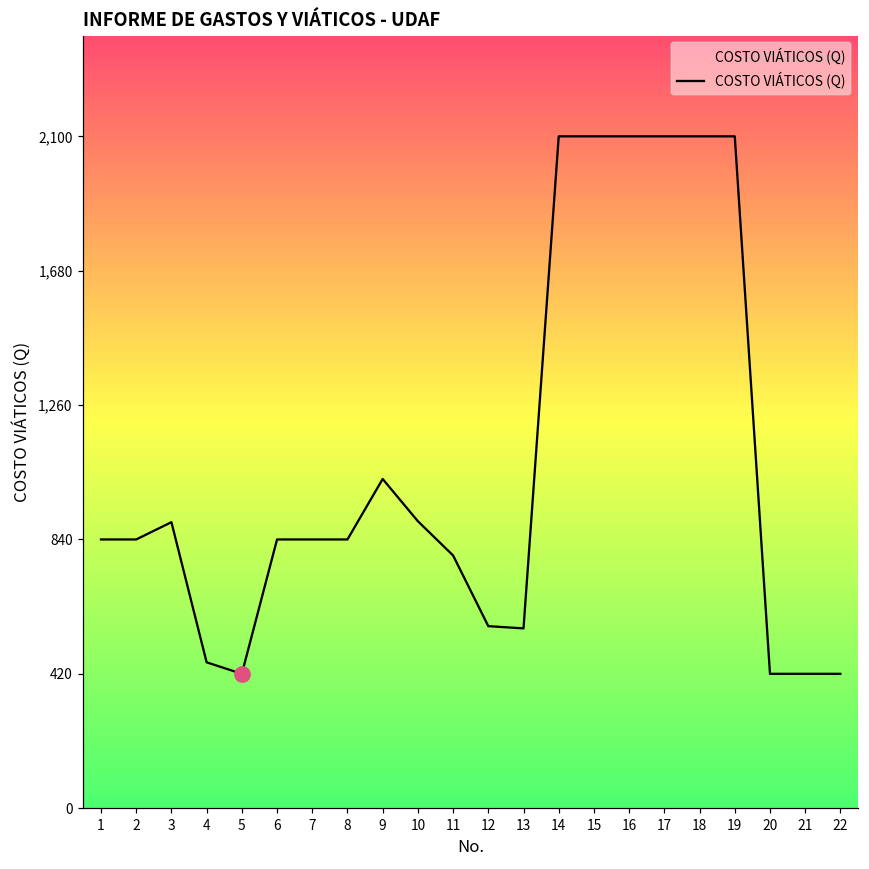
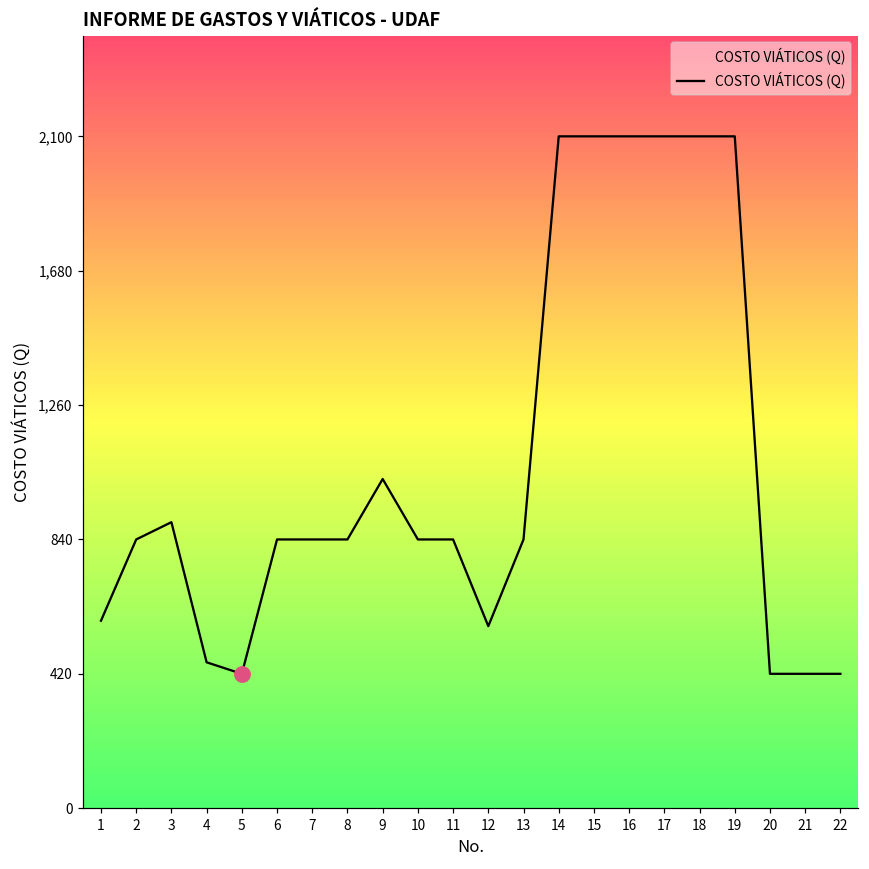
  {
    "COSTO VIÁTICOS (Q)": {
-     "1": "840",
+     "1": "590",
      "2": "840",
      "3": "890",
      "4": "460",
      "6": "840",
      "7": "840",
      "8": "840",
      "9": "1,030",
-     "10": "900",
-     "11": "790",
+     "10": "840",
+     "11": "840",
      "12": "570",
-     "13": "560",
+     "13": "840",
      "14": "2,100",
      "15": "2,100",
      "16": "2,100",
      "17": "2,100",
      "18": "2,100",
      "19": "2,100",
      "20": "420",
      "21": "420",
      "22": "420"
    }
  }
